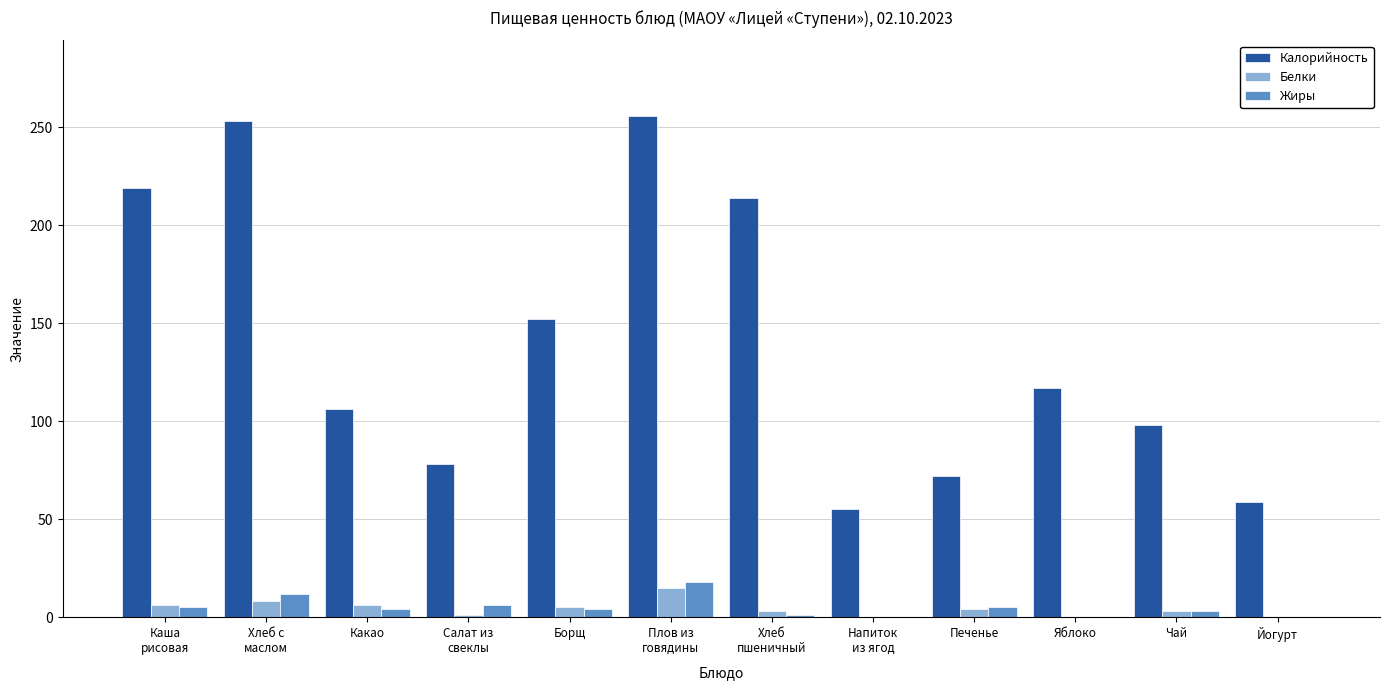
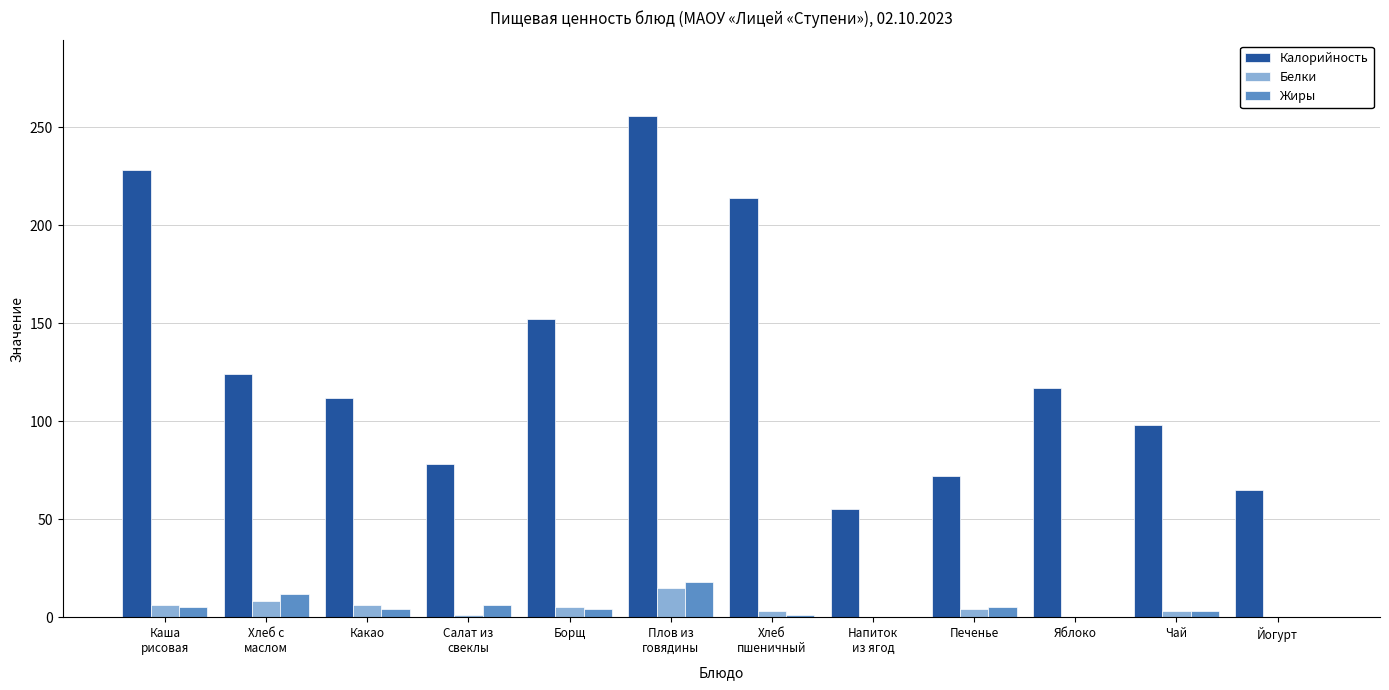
  {
    "Калорийность": {
-     "Каша рисовая": 219,
-     "Хлеб с маслом": 253,
-     "Какао": 106,
+     "Каша рисовая": 228,
+     "Хлеб с маслом": 124,
+     "Какао": 112,
      "Салат из свеклы": 78,
      "Борщ": 152,
      "Плов из говядины": 256,
      "Хлеб пшеничный": 214,
      "Напиток из ягод": 55,
      "Печенье": 72,
      "Яблоко": 117,
      "Чай": 98,
-     "Йогурт": 59
+     "Йогурт": 65
    }
  }
